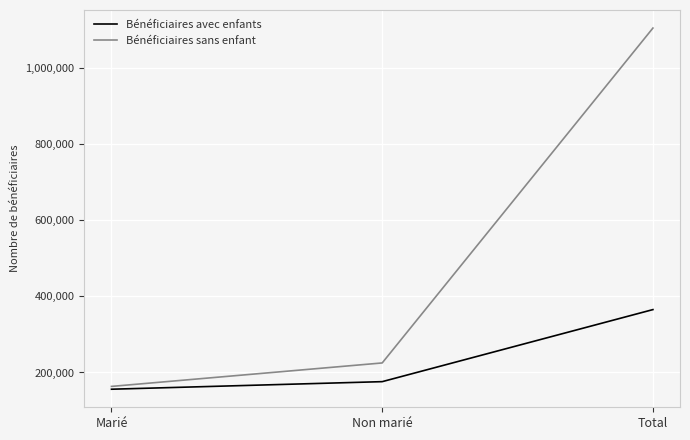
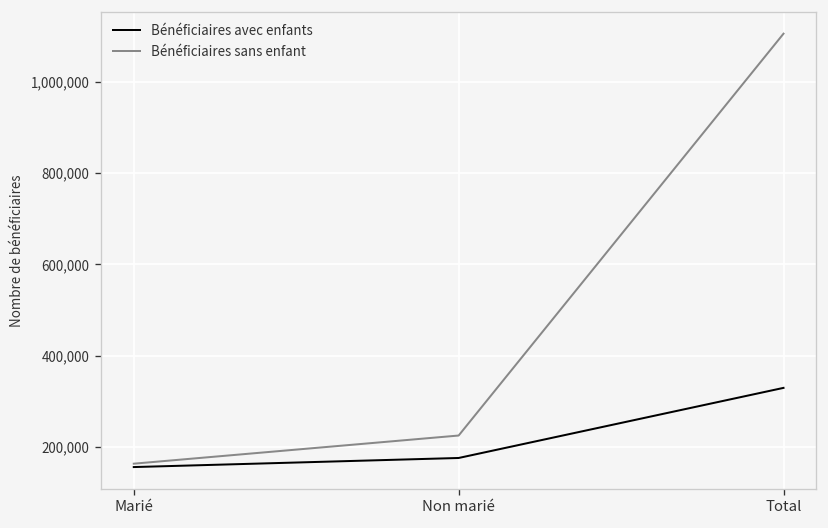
  {
    "Bénéficiaires avec enfants": {
      "Marié": "160,000",
      "Non marié": "180,000",
-     "Total": "370,000"
+     "Total": "330,000"
    },
    "Bénéficiaires sans enfant": {
      "Marié": "160,000",
      "Non marié": "230,000",
      "Total": "1,110,000"
    }
  }
